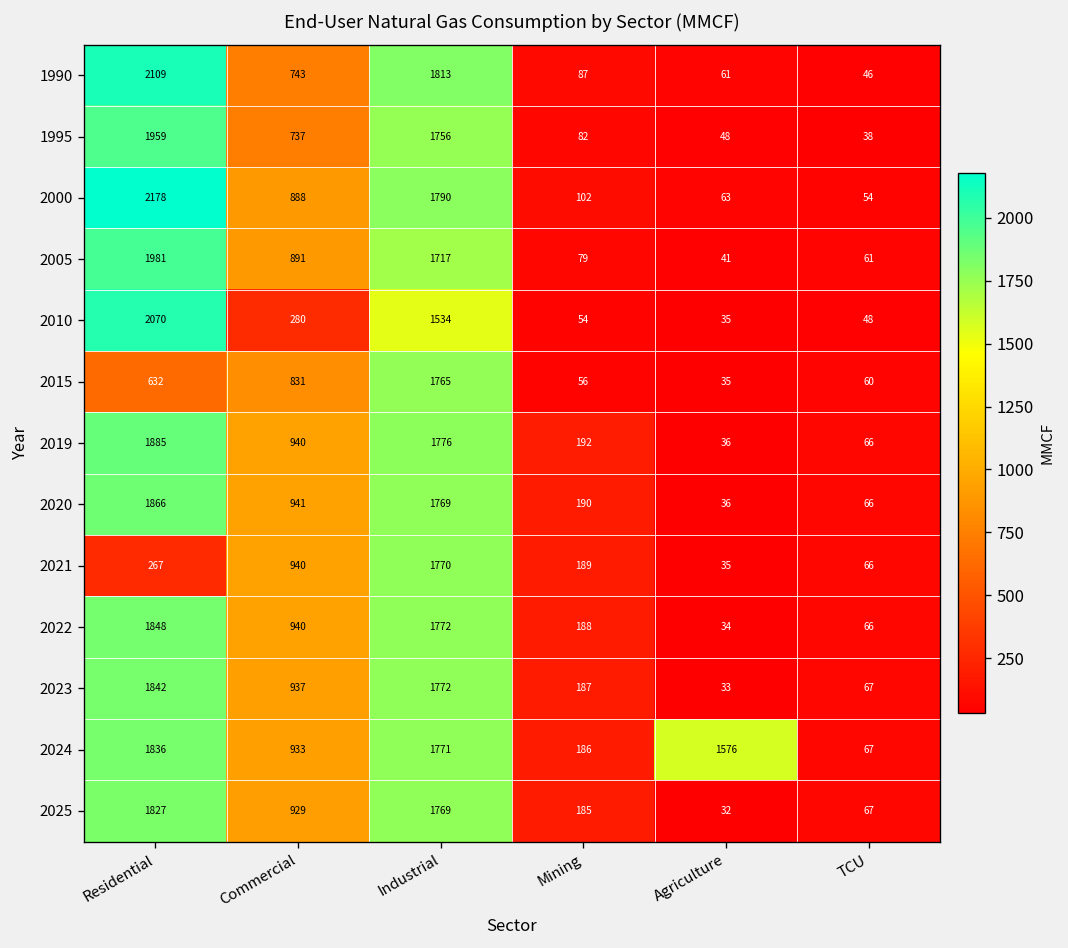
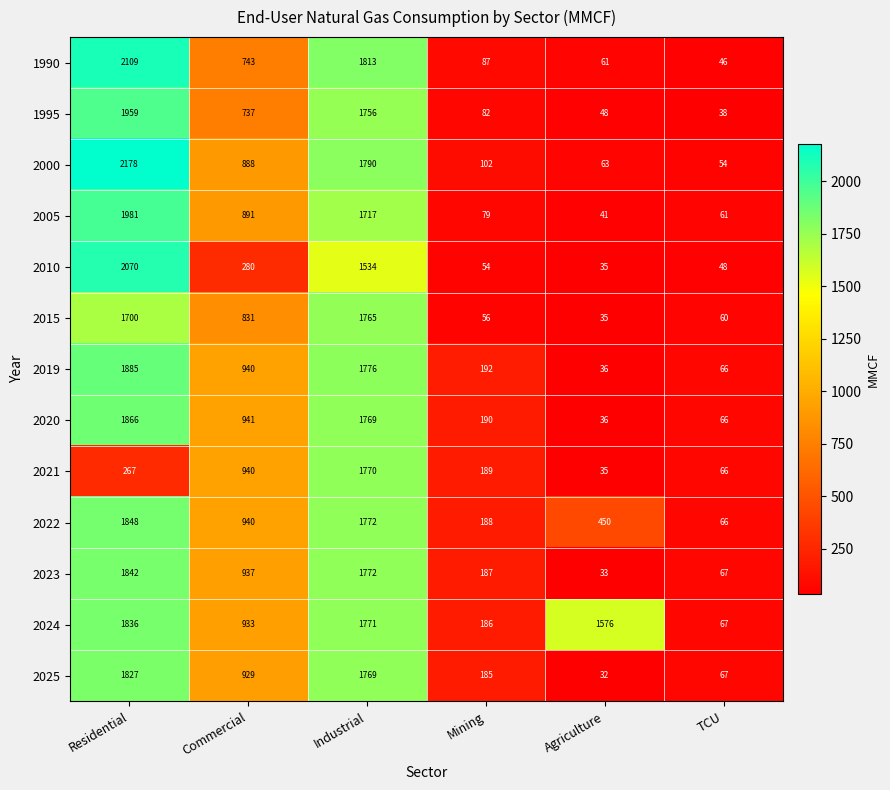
  {
    "1990": {
      "Residential": 2109,
      "Commercial": 743,
      "Industrial": 1813,
      "Mining": 87,
      "Agriculture": 61,
      "TCU": 46
    },
    "1995": {
      "Residential": 1959,
      "Commercial": 737,
      "Industrial": 1756,
      "Mining": 82,
      "Agriculture": 48,
      "TCU": 38
    },
    "2000": {
      "Residential": 2178,
      "Commercial": 888,
      "Industrial": 1790,
      "Mining": 102,
      "Agriculture": 63,
      "TCU": 54
    },
    "2005": {
      "Residential": 1981,
      "Commercial": 891,
      "Industrial": 1717,
      "Mining": 79,
      "Agriculture": 41,
      "TCU": 61
    },
    "2010": {
      "Residential": 2070,
      "Commercial": 280,
      "Industrial": 1534,
      "Mining": 54,
      "Agriculture": 35,
      "TCU": 48
    },
    "2015": {
-     "Residential": 632,
+     "Residential": 1700,
      "Commercial": 831,
      "Industrial": 1765,
      "Mining": 56,
      "Agriculture": 35,
      "TCU": 60
    },
    "2019": {
      "Residential": 1885,
      "Commercial": 940,
      "Industrial": 1776,
      "Mining": 192,
      "Agriculture": 36,
      "TCU": 66
    },
    "2020": {
      "Residential": 1866,
      "Commercial": 941,
      "Industrial": 1769,
      "Mining": 190,
      "Agriculture": 36,
      "TCU": 66
    },
    "2021": {
      "Residential": 267,
      "Commercial": 940,
      "Industrial": 1770,
      "Mining": 189,
      "Agriculture": 35,
      "TCU": 66
    },
    "2022": {
      "Residential": 1848,
      "Commercial": 940,
      "Industrial": 1772,
      "Mining": 188,
-     "Agriculture": 34,
+     "Agriculture": 450,
      "TCU": 66
    },
    "2023": {
      "Residential": 1842,
      "Commercial": 937,
      "Industrial": 1772,
      "Mining": 187,
      "Agriculture": 33,
      "TCU": 67
    },
    "2024": {
      "Residential": 1836,
      "Commercial": 933,
      "Industrial": 1771,
      "Mining": 186,
      "Agriculture": 1576,
      "TCU": 67
    },
    "2025": {
      "Residential": 1827,
      "Commercial": 929,
      "Industrial": 1769,
      "Mining": 185,
      "Agriculture": 32,
      "TCU": 67
    }
  }
